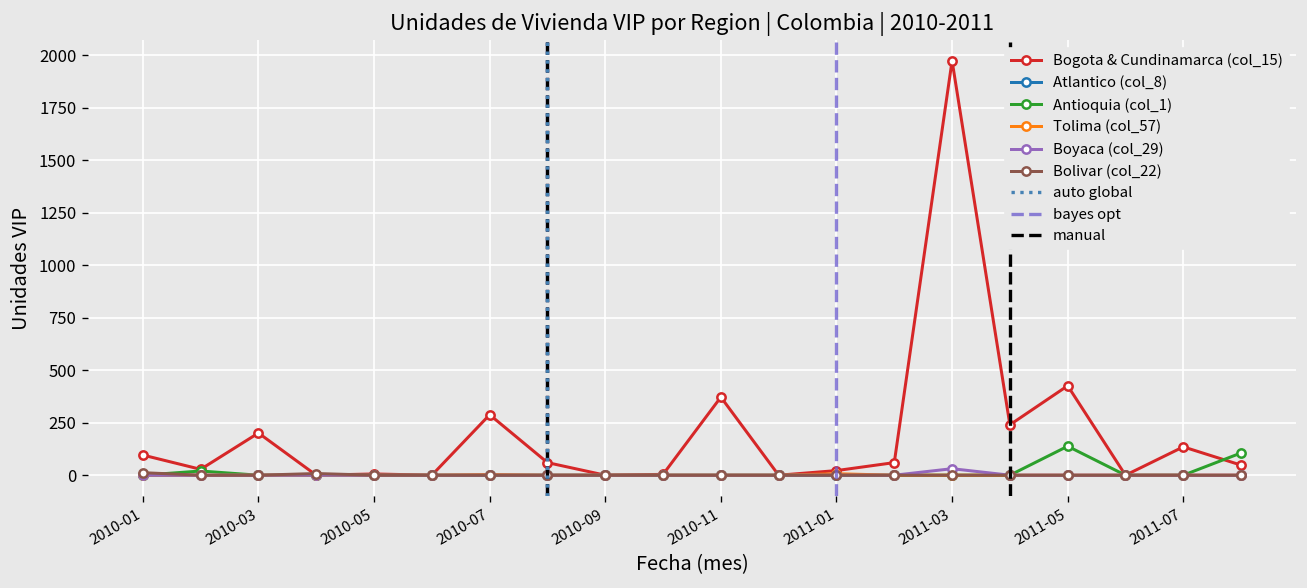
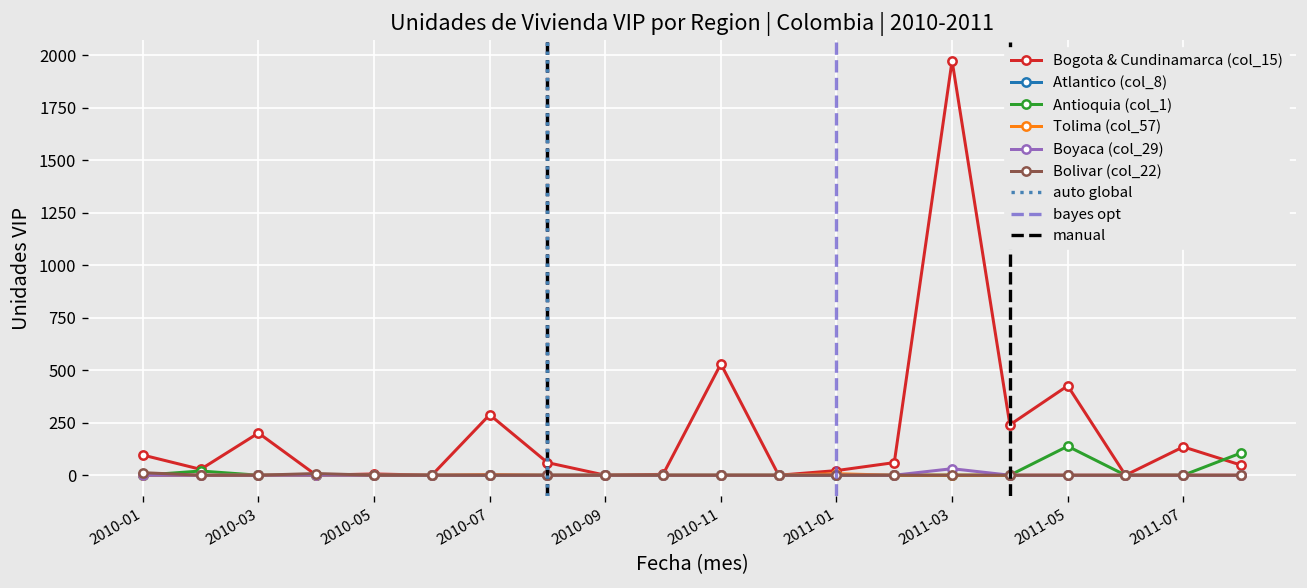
  {
    "Bogota & Cundinamarca (col_15)": {
      "2010-01": 100,
      "2010-03": 200,
      "2010-07": 290,
-     "2010-11": 370,
+     "2010-11": 530,
      "2011-01": 20,
      "2011-03": 1970,
      "2011-05": 430,
      "2011-07": 140
    },
    "Antioquia (col_1)": {
      "2011-05": 140
    },
    "Boyaca (col_29)": {
      "2011-03": 30
    }
  }
